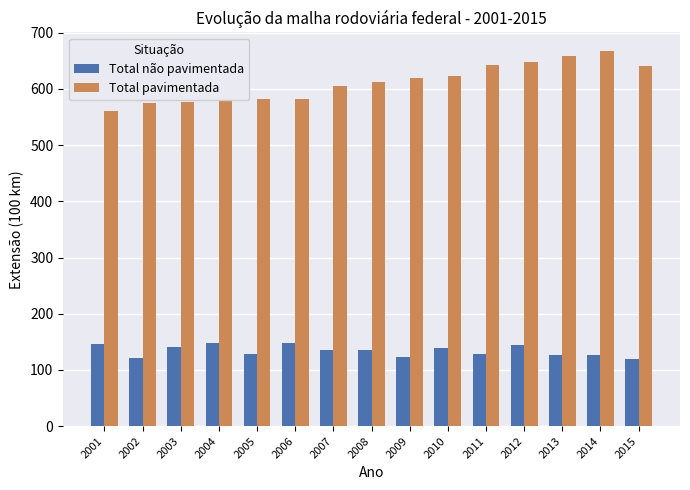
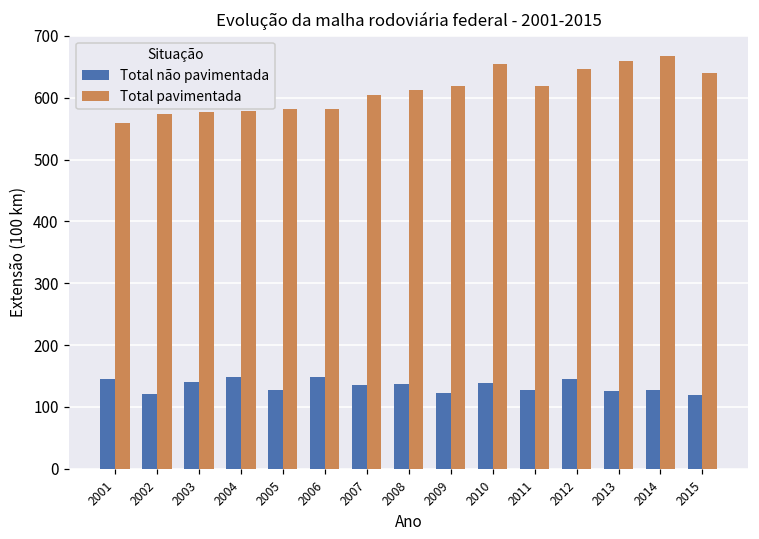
  {
    "Total não pavimentada": {
      "2001": 150,
      "2002": 120,
      "2003": 140,
      "2004": 150,
      "2005": 130,
      "2006": 150,
      "2007": 140,
      "2008": 140,
      "2009": 120,
      "2010": 140,
      "2011": 130,
      "2012": 150,
      "2013": 130,
      "2014": 130,
      "2015": 120
    },
    "Total pavimentada": {
      "2001": 560,
      "2002": 570,
      "2003": 580,
      "2004": 580,
      "2005": 580,
      "2006": 580,
      "2007": 600,
      "2008": 610,
      "2009": 620,
-     "2010": 620,
-     "2011": 640,
+     "2010": 650,
+     "2011": 620,
      "2012": 650,
      "2013": 660,
      "2014": 670,
      "2015": 640
    }
  }
